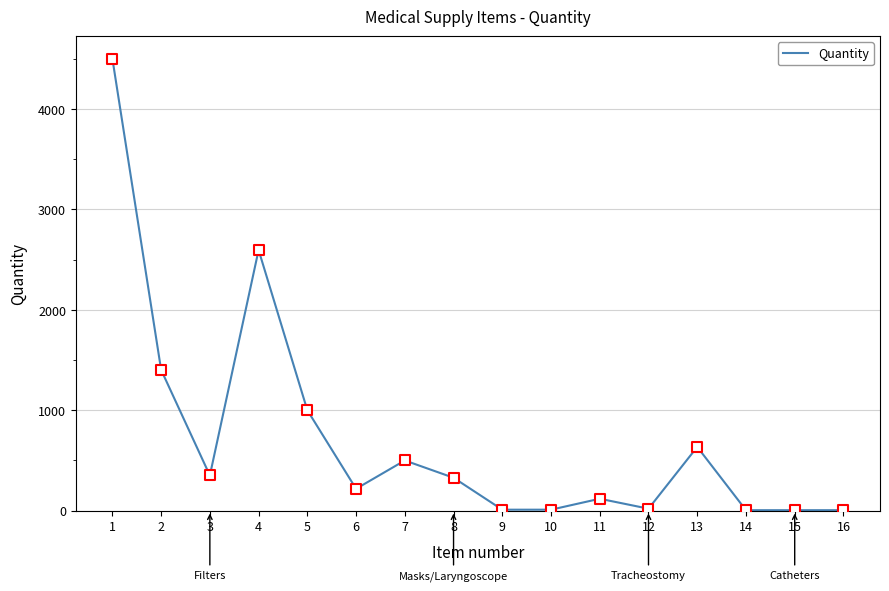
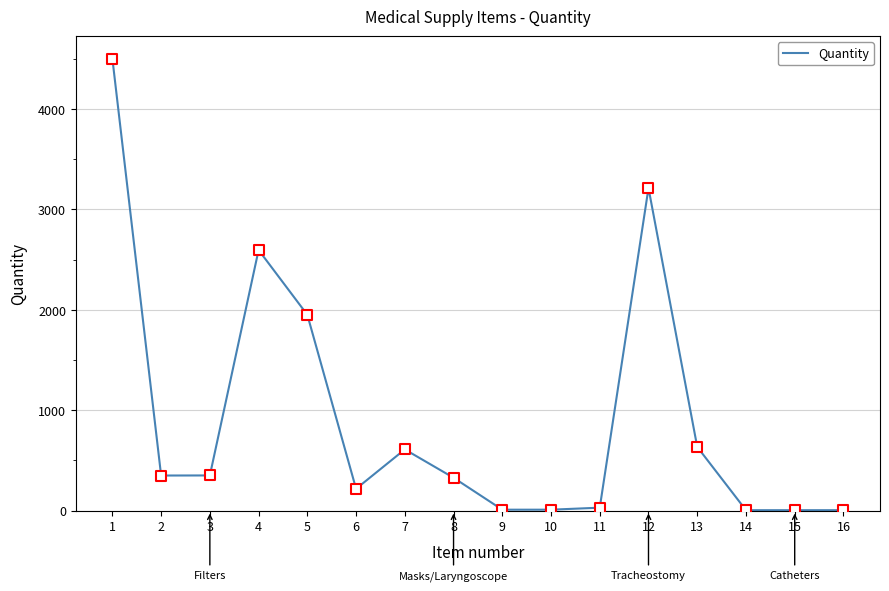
  {
    "1": 4500,
-   "2": 1400,
+   "2": 350,
    "3": 350,
    "4": 2600,
-   "5": 1000,
+   "5": 1950,
    "6": 220,
-   "7": 500,
+   "7": 610,
    "8": 330,
    "9": 10,
    "10": 10,
-   "11": 120,
-   "12": 20,
+   "11": 30,
+   "12": 3210,
    "13": 640,
    "14": 10,
    "15": 10,
    "16": 10
  }
